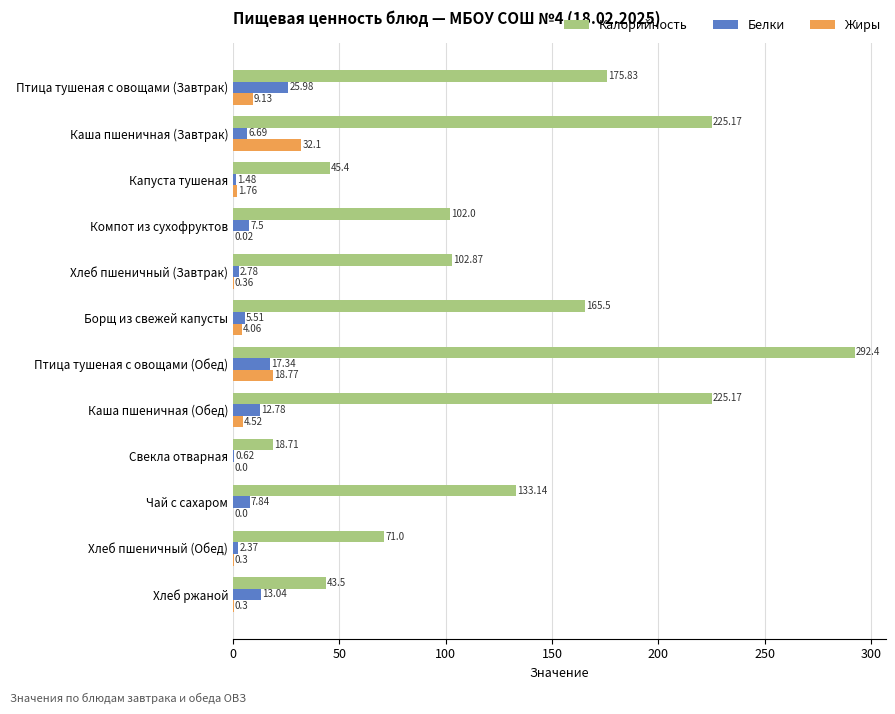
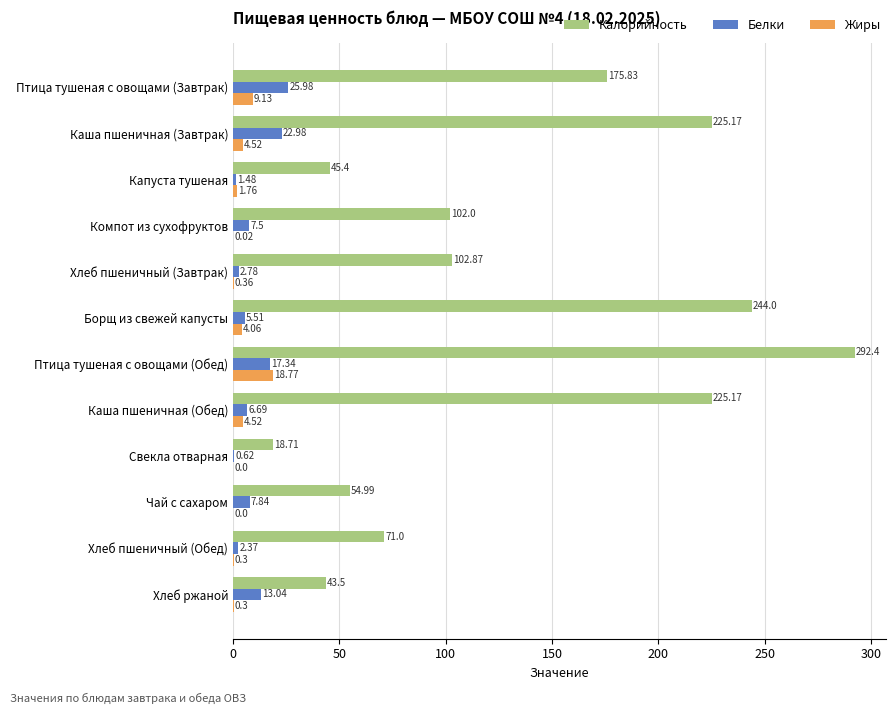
  {
    "Калорийность": {
      "Птица тушеная с овощами (Завтрак)": 175.83,
      "Каша пшеничная (Завтрак)": 225.17,
      "Капуста тушеная": 45.4,
      "Компот из сухофруктов": 102.0,
      "Хлеб пшеничный (Завтрак)": 102.87,
-     "Борщ из свежей капусты": 165.5,
+     "Борщ из свежей капусты": 244.0,
      "Птица тушеная с овощами (Обед)": 292.4,
      "Каша пшеничная (Обед)": 225.17,
      "Свекла отварная": 18.71,
-     "Чай с сахаром": 133.14,
+     "Чай с сахаром": 54.99,
      "Хлеб пшеничный (Обед)": 71.0,
      "Хлеб ржаной": 43.5
    },
    "Белки": {
      "Птица тушеная с овощами (Завтрак)": 25.98,
-     "Каша пшеничная (Завтрак)": 6.69,
+     "Каша пшеничная (Завтрак)": 22.98,
      "Капуста тушеная": 1.48,
      "Компот из сухофруктов": 7.5,
      "Хлеб пшеничный (Завтрак)": 2.78,
      "Борщ из свежей капусты": 5.51,
      "Птица тушеная с овощами (Обед)": 17.34,
-     "Каша пшеничная (Обед)": 12.78,
+     "Каша пшеничная (Обед)": 6.69,
      "Свекла отварная": 0.62,
      "Чай с сахаром": 7.84,
      "Хлеб пшеничный (Обед)": 2.37,
      "Хлеб ржаной": 13.04
    },
    "Жиры": {
      "Птица тушеная с овощами (Завтрак)": 9.13,
-     "Каша пшеничная (Завтрак)": 32.1,
+     "Каша пшеничная (Завтрак)": 4.52,
      "Капуста тушеная": 1.76,
      "Компот из сухофруктов": 0.02,
      "Хлеб пшеничный (Завтрак)": 0.36,
      "Борщ из свежей капусты": 4.06,
      "Птица тушеная с овощами (Обед)": 18.77,
      "Каша пшеничная (Обед)": 4.52,
      "Свекла отварная": 0.0,
      "Чай с сахаром": 0.0,
      "Хлеб пшеничный (Обед)": 0.3,
      "Хлеб ржаной": 0.3
    }
  }
